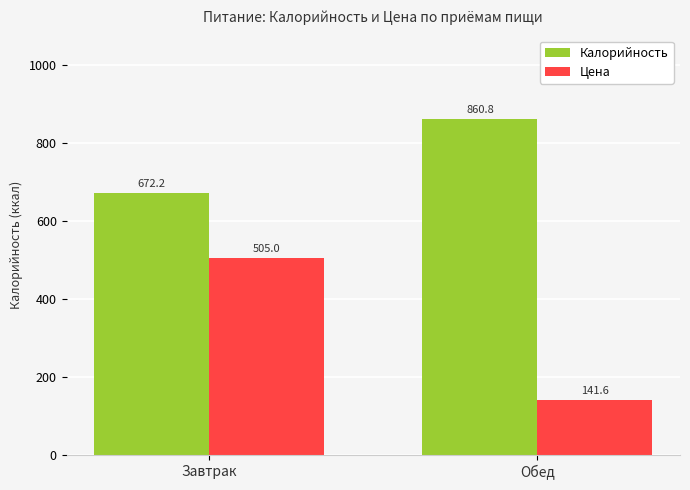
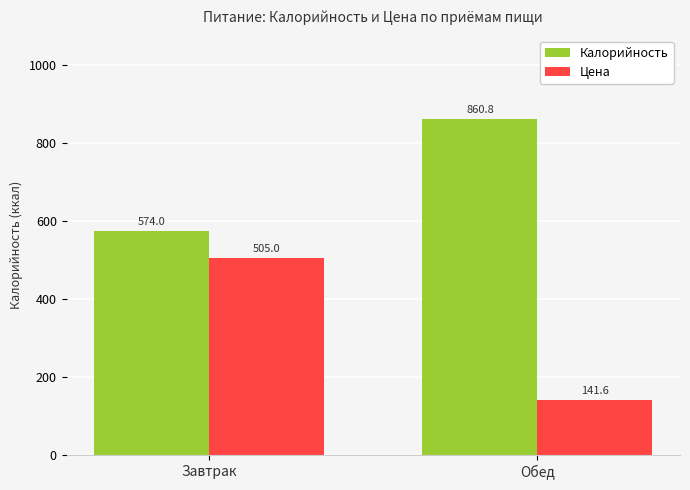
  {
    "Калорийность": {
-     "Завтрак": 672.2,
+     "Завтрак": 574.0,
      "Обед": 860.8
    },
    "Цена": {
      "Завтрак": 505.0,
      "Обед": 141.6
    }
  }
